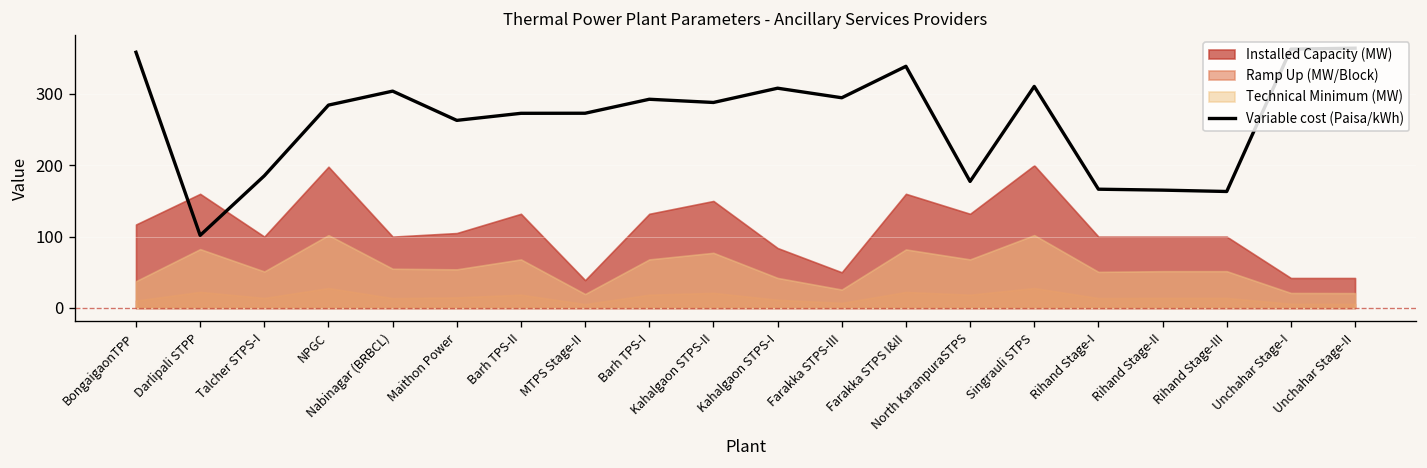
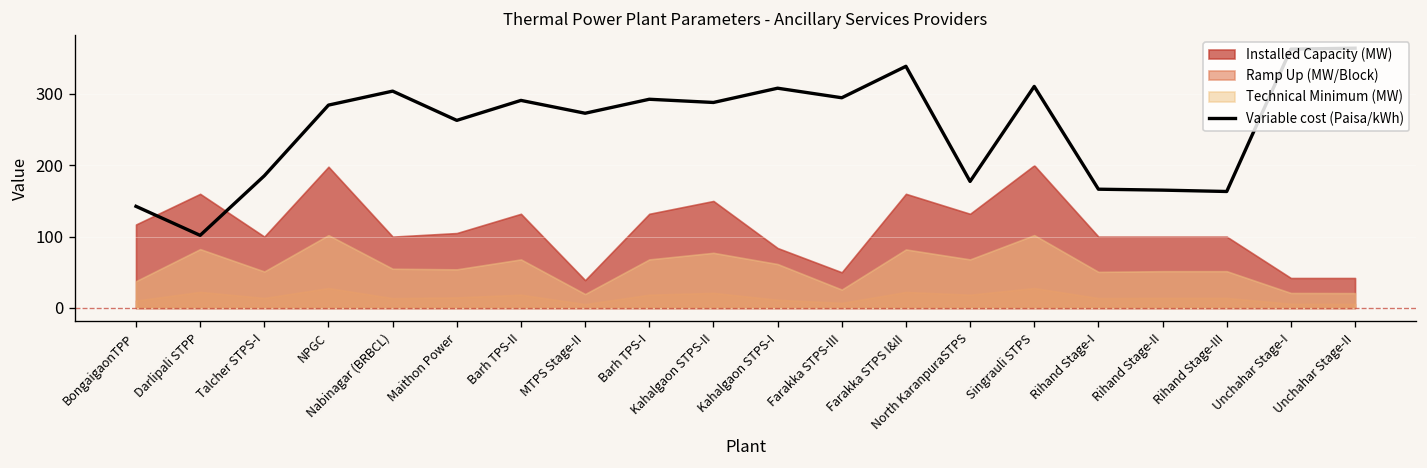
  {
    "Variable cost (Paisa/kWh)": {
-     "BongaigaonTPP": 360,
+     "BongaigaonTPP": 140,
      "Darlipali STPP": 100,
      "Talcher STPS-I": 190,
      "NPGC": 280,
      "Nabinagar (BRBCL)": 300,
      "Maithon Power": 260,
-     "Barh TPS-II": 270,
+     "Barh TPS-II": 290,
      "MTPS Stage-II": 270,
      "Barh TPS-I": 290,
      "Kahalgaon STPS-II": 290,
      "Kahalgaon STPS-I": 310,
      "Farakka STPS-III": 290,
      "Farakka STPS I&II": 340,
      "North KaranpuraSTPS": 180,
      "Singrauli STPS": 310,
      "Rihand Stage-I": 170,
      "Rihand Stage-II": 170,
      "Rihand Stage-III": 160
    },
    "Installed Capacity (MW)": {
      "BongaigaonTPP": 120,
      "Darlipali STPP": 160,
      "Talcher STPS-I": 100,
      "NPGC": 200,
      "Nabinagar (BRBCL)": 100,
      "Maithon Power": 110,
      "Barh TPS-II": 130,
      "MTPS Stage-II": 40,
      "Barh TPS-I": 130,
      "Kahalgaon STPS-II": 150,
      "Kahalgaon STPS-I": 80,
      "Farakka STPS-III": 50,
      "Farakka STPS I&II": 160,
      "North KaranpuraSTPS": 130,
      "Singrauli STPS": 200,
      "Rihand Stage-I": 100,
      "Rihand Stage-II": 100,
      "Rihand Stage-III": 100,
      "Unchahar Stage-I": 40,
      "Unchahar Stage-II": 40
    },
    "Ramp Up (MW/Block)": {
      "BongaigaonTPP": 10,
      "Darlipali STPP": 20,
      "Talcher STPS-I": 10,
      "NPGC": 30,
      "Nabinagar (BRBCL)": 10,
      "Maithon Power": 10,
      "Barh TPS-II": 20,
      "MTPS Stage-II": 10,
      "Barh TPS-I": 20,
      "Kahalgaon STPS-II": 20,
      "Kahalgaon STPS-I": 10,
      "Farakka STPS-III": 10,
      "Farakka STPS I&II": 20,
      "North KaranpuraSTPS": 20,
      "Singrauli STPS": 30,
      "Rihand Stage-I": 10,
      "Rihand Stage-II": 10,
      "Rihand Stage-III": 10,
      "Unchahar Stage-I": 10,
      "Unchahar Stage-II": 10
    },
    "Technical Minimum (MW)": {
      "BongaigaonTPP": 40,
      "Darlipali STPP": 80,
      "Talcher STPS-I": 50,
      "NPGC": 100,
      "Nabinagar (BRBCL)": 60,
      "Maithon Power": 50,
      "Barh TPS-II": 70,
      "MTPS Stage-II": 20,
      "Barh TPS-I": 70,
      "Kahalgaon STPS-II": 80,
-     "Kahalgaon STPS-I": 40,
+     "Kahalgaon STPS-I": 60,
      "Farakka STPS-III": 30,
      "Farakka STPS I&II": 80,
      "North KaranpuraSTPS": 70,
      "Singrauli STPS": 100,
      "Rihand Stage-I": 50,
      "Rihand Stage-II": 50,
      "Rihand Stage-III": 50,
      "Unchahar Stage-I": 20,
      "Unchahar Stage-II": 20
    }
  }
